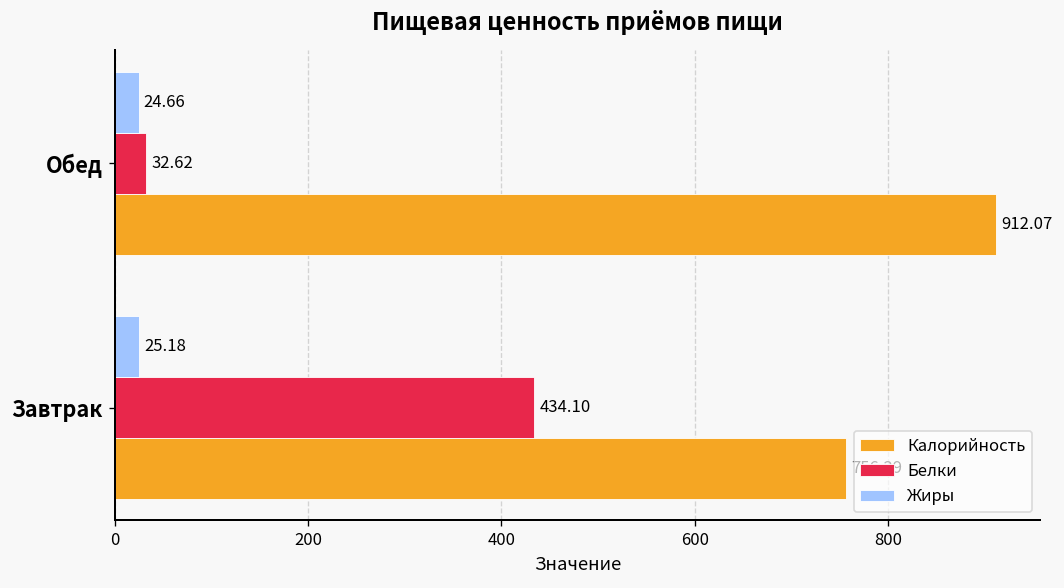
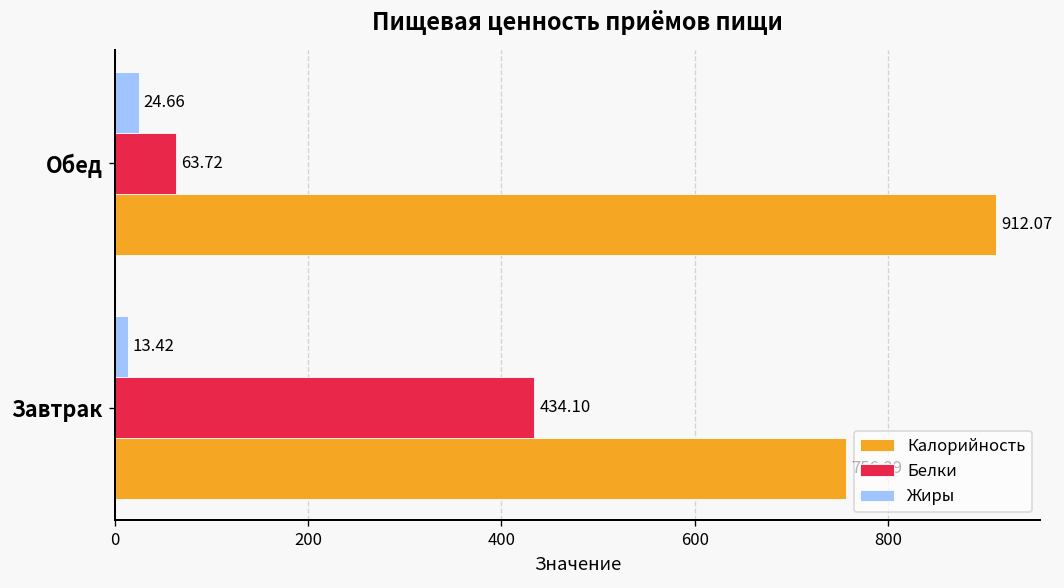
  {
    "Калорийность": {
      "Обед": 912.07
    },
    "Белки": {
-     "Обед": 32.62,
+     "Обед": 63.72,
      "Завтрак": 434.10
    },
    "Жиры": {
      "Обед": 24.66,
-     "Завтрак": 25.18
+     "Завтрак": 13.42
    }
  }
